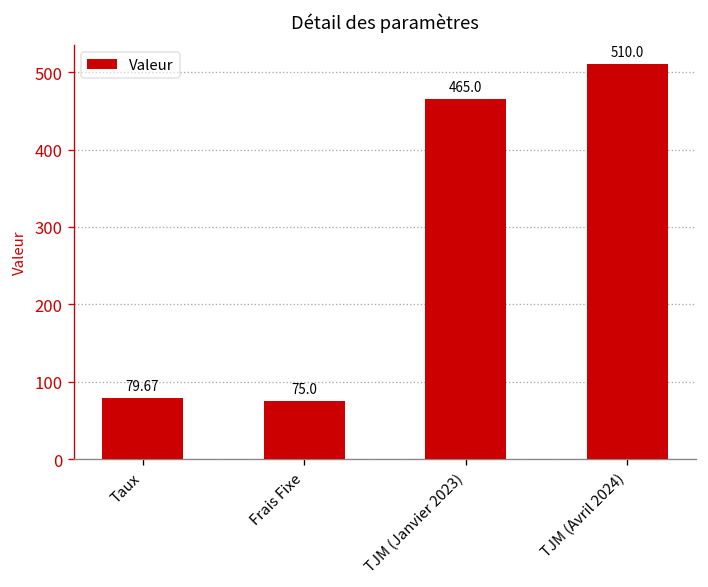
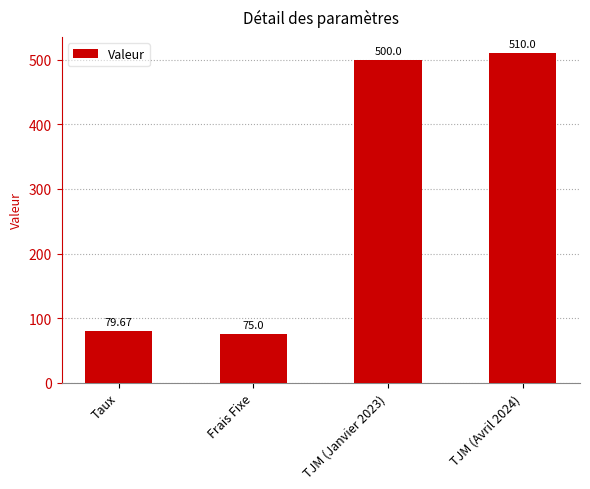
  {
    "Taux": 79.67,
    "Frais Fixe": 75.0,
-   "TJM (Janvier 2023)": 465.0,
+   "TJM (Janvier 2023)": 500.0,
    "TJM (Avril 2024)": 510.0
  }
